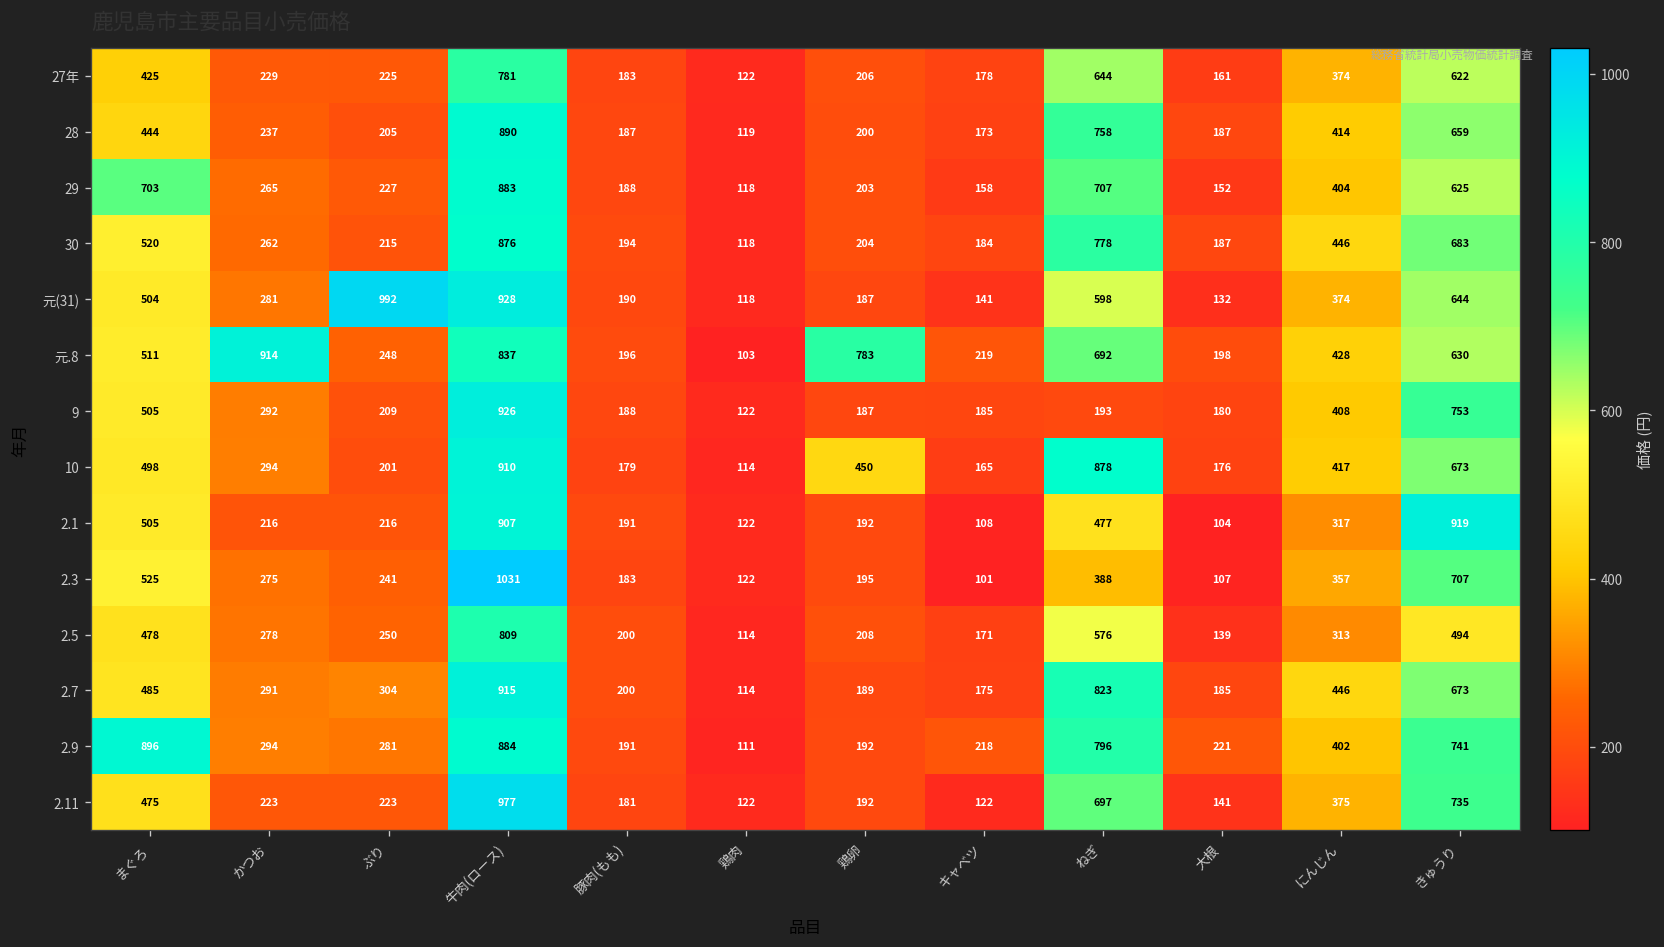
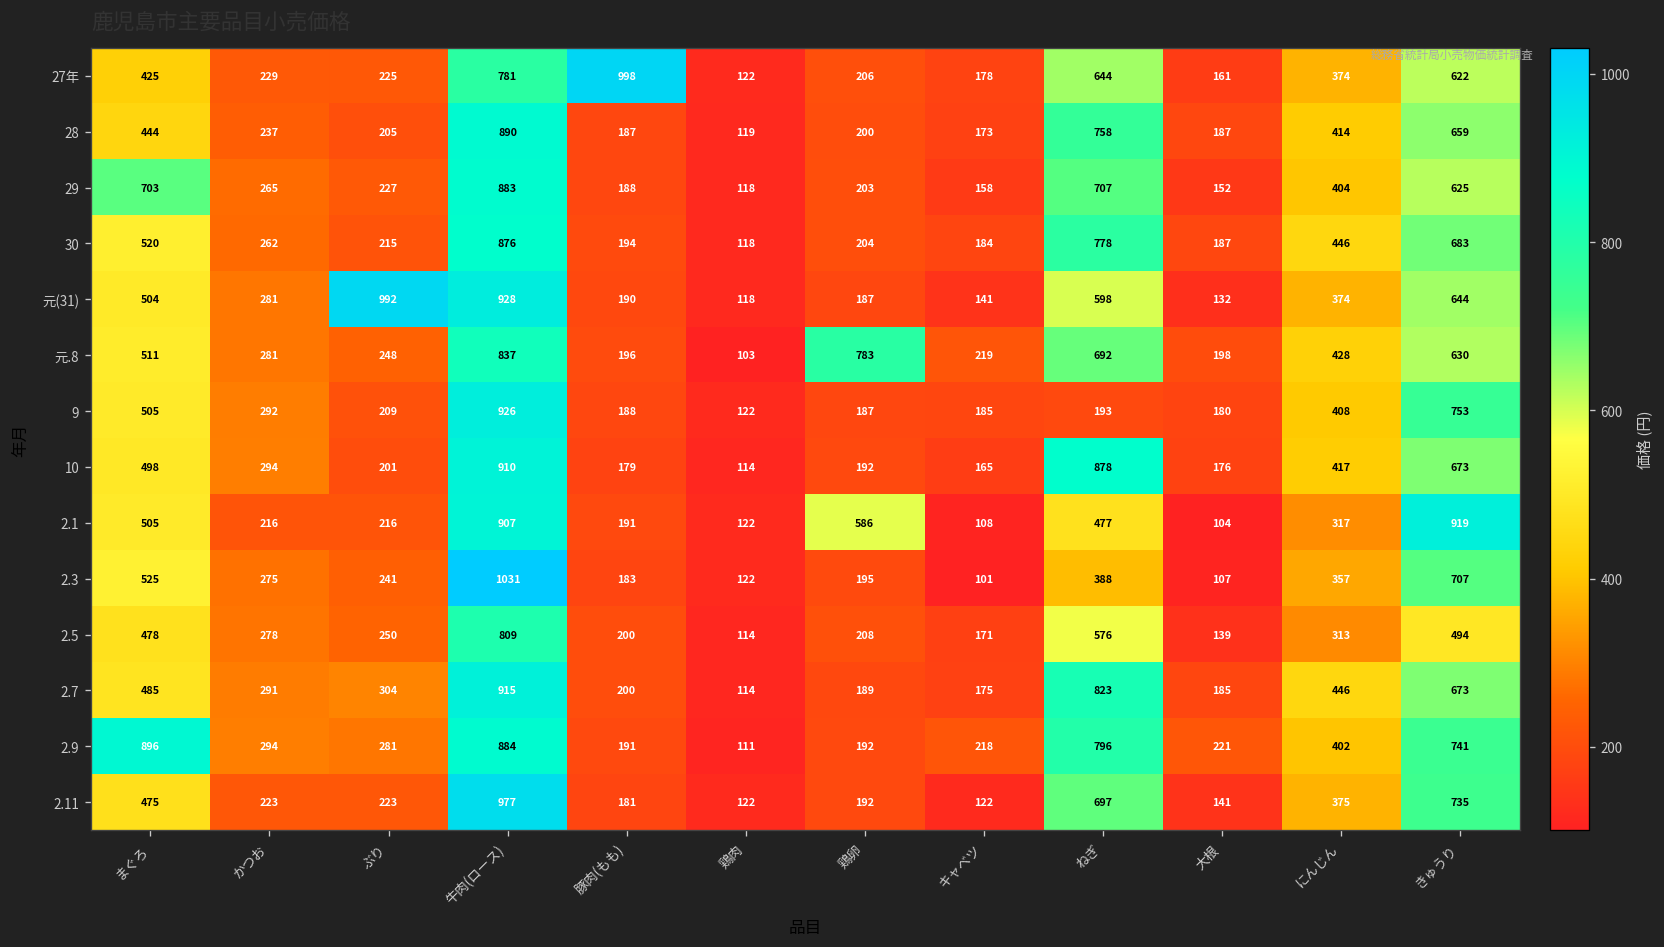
  {
    "27年": {
      "まぐろ": 425,
      "かつお": 229,
      "ぶり": 225,
      "牛肉(ロース)": 781,
-     "豚肉(もも)": 183,
+     "豚肉(もも)": 998,
      "鶏肉": 122,
      "鶏卵": 206,
      "キャベツ": 178,
      "ねぎ": 644,
      "大根": 161,
      "にんじん": 374
    },
    "28": {
      "まぐろ": 444,
      "かつお": 237,
      "ぶり": 205,
      "牛肉(ロース)": 890,
      "豚肉(もも)": 187,
      "鶏肉": 119,
      "鶏卵": 200,
      "キャベツ": 173,
      "ねぎ": 758,
      "大根": 187,
      "にんじん": 414,
      "きゅうり": 659
    },
    "29": {
      "まぐろ": 703,
      "かつお": 265,
      "ぶり": 227,
      "牛肉(ロース)": 883,
      "豚肉(もも)": 188,
      "鶏肉": 118,
      "鶏卵": 203,
      "キャベツ": 158,
      "ねぎ": 707,
      "大根": 152,
      "にんじん": 404,
      "きゅうり": 625
    },
    "30": {
      "まぐろ": 520,
      "かつお": 262,
      "ぶり": 215,
      "牛肉(ロース)": 876,
      "豚肉(もも)": 194,
      "鶏肉": 118,
      "鶏卵": 204,
      "キャベツ": 184,
      "ねぎ": 778,
      "大根": 187,
      "にんじん": 446,
      "きゅうり": 683
    },
    "元(31)": {
      "まぐろ": 504,
      "かつお": 281,
      "ぶり": 992,
      "牛肉(ロース)": 928,
      "豚肉(もも)": 190,
      "鶏肉": 118,
      "鶏卵": 187,
      "キャベツ": 141,
      "ねぎ": 598,
      "大根": 132,
      "にんじん": 374,
      "きゅうり": 644
    },
    "元.8": {
      "まぐろ": 511,
-     "かつお": 914,
+     "かつお": 281,
      "ぶり": 248,
      "牛肉(ロース)": 837,
      "豚肉(もも)": 196,
      "鶏肉": 103,
      "鶏卵": 783,
      "キャベツ": 219,
      "ねぎ": 692,
      "大根": 198,
      "にんじん": 428,
      "きゅうり": 630
    },
    "9": {
      "まぐろ": 505,
      "かつお": 292,
      "ぶり": 209,
      "牛肉(ロース)": 926,
      "豚肉(もも)": 188,
      "鶏肉": 122,
      "鶏卵": 187,
      "キャベツ": 185,
      "ねぎ": 193,
      "大根": 180,
      "にんじん": 408,
      "きゅうり": 753
    },
    "10": {
      "まぐろ": 498,
      "かつお": 294,
      "ぶり": 201,
      "牛肉(ロース)": 910,
      "豚肉(もも)": 179,
      "鶏肉": 114,
-     "鶏卵": 450,
+     "鶏卵": 192,
      "キャベツ": 165,
      "ねぎ": 878,
      "大根": 176,
      "にんじん": 417,
      "きゅうり": 673
    },
    "2.1": {
      "まぐろ": 505,
      "かつお": 216,
      "ぶり": 216,
      "牛肉(ロース)": 907,
      "豚肉(もも)": 191,
      "鶏肉": 122,
-     "鶏卵": 192,
+     "鶏卵": 586,
      "キャベツ": 108,
      "ねぎ": 477,
      "大根": 104,
      "にんじん": 317,
      "きゅうり": 919
    },
    "2.3": {
      "まぐろ": 525,
      "かつお": 275,
      "ぶり": 241,
      "牛肉(ロース)": 1031,
      "豚肉(もも)": 183,
      "鶏肉": 122,
      "鶏卵": 195,
      "キャベツ": 101,
      "ねぎ": 388,
      "大根": 107,
      "にんじん": 357,
      "きゅうり": 707
    },
    "2.5": {
      "まぐろ": 478,
      "かつお": 278,
      "ぶり": 250,
      "牛肉(ロース)": 809,
      "豚肉(もも)": 200,
      "鶏肉": 114,
      "鶏卵": 208,
      "キャベツ": 171,
      "ねぎ": 576,
      "大根": 139,
      "にんじん": 313,
      "きゅうり": 494
    },
    "2.7": {
      "まぐろ": 485,
      "かつお": 291,
      "ぶり": 304,
      "牛肉(ロース)": 915,
      "豚肉(もも)": 200,
      "鶏肉": 114,
      "鶏卵": 189,
      "キャベツ": 175,
      "ねぎ": 823,
      "大根": 185,
      "にんじん": 446,
      "きゅうり": 673
    },
    "2.9": {
      "まぐろ": 896,
      "かつお": 294,
      "ぶり": 281,
      "牛肉(ロース)": 884,
      "豚肉(もも)": 191,
      "鶏肉": 111,
      "鶏卵": 192,
      "キャベツ": 218,
      "ねぎ": 796,
      "大根": 221,
      "にんじん": 402,
      "きゅうり": 741
    },
    "2.11": {
      "まぐろ": 475,
      "かつお": 223,
      "ぶり": 223,
      "牛肉(ロース)": 977,
      "豚肉(もも)": 181,
      "鶏肉": 122,
      "鶏卵": 192,
      "キャベツ": 122,
      "ねぎ": 697,
      "大根": 141,
      "にんじん": 375,
      "きゅうり": 735
    }
  }
